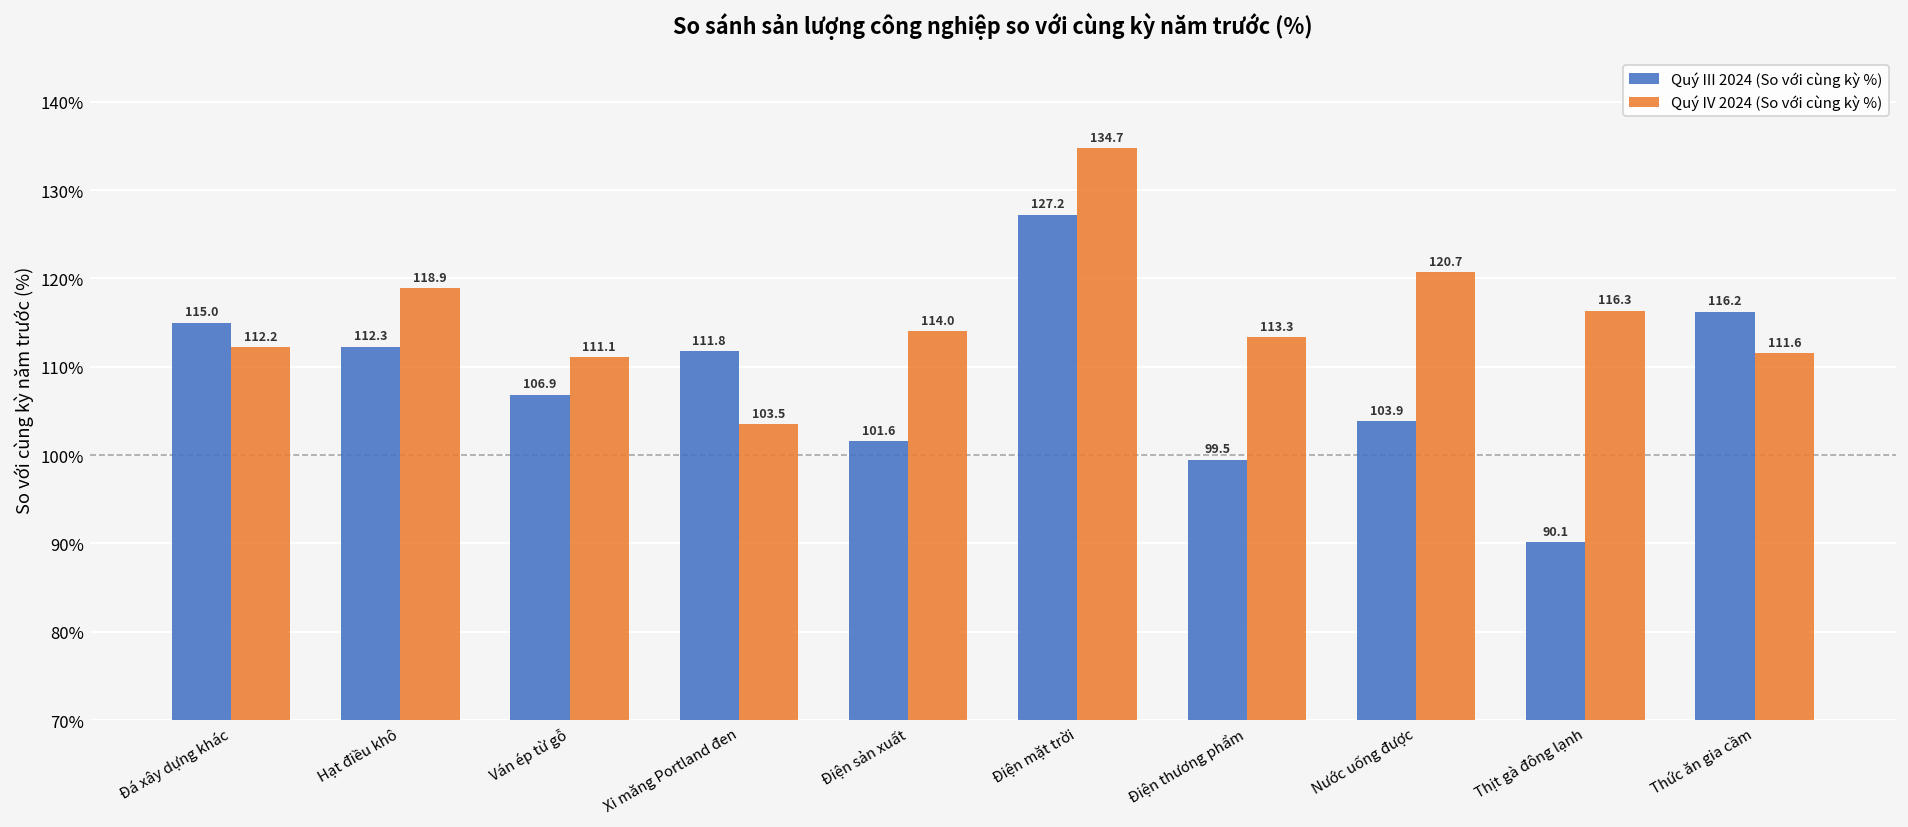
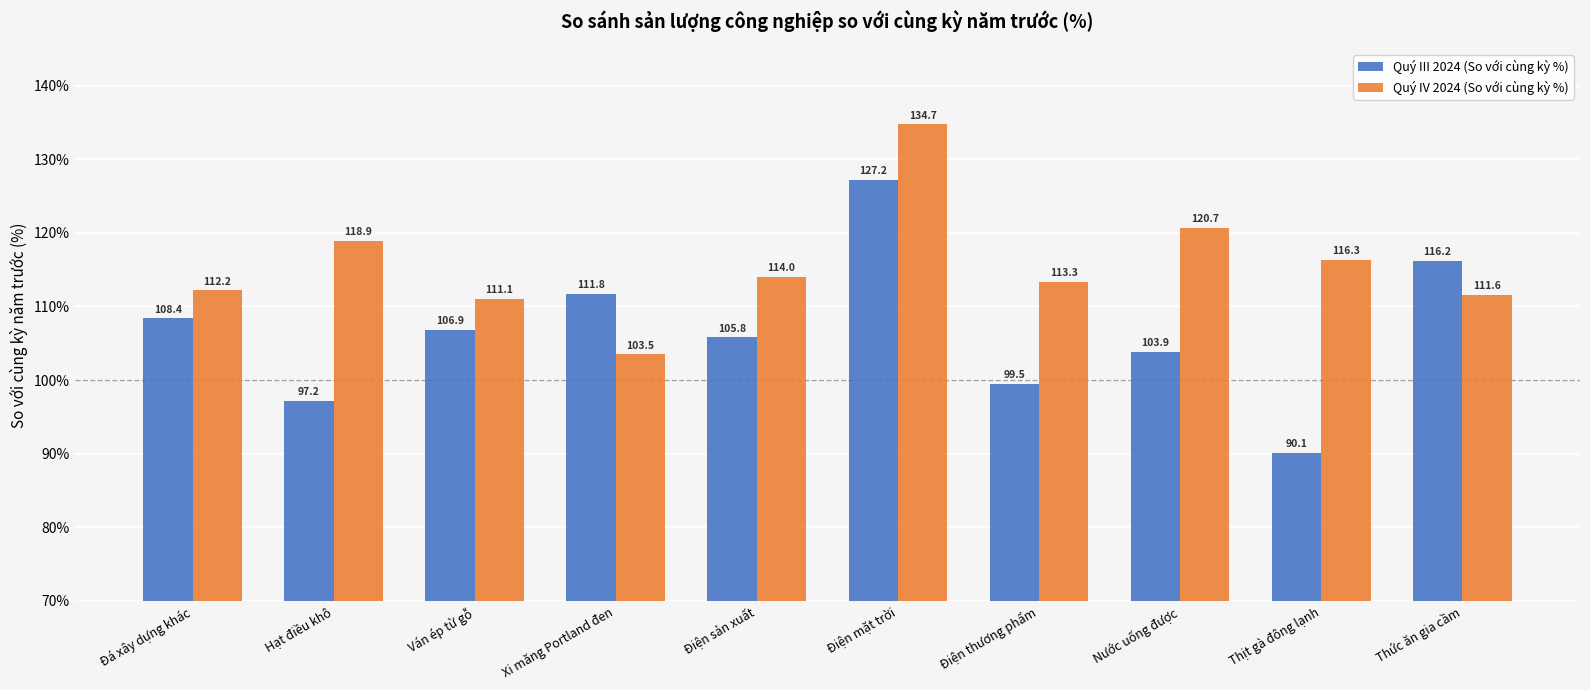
  {
    "Quý III 2024 (So với cùng kỳ %)": {
-     "Đá xây dựng khác": 115.0,
-     "Hạt điều khô": 112.3,
+     "Đá xây dựng khác": 108.4,
+     "Hạt điều khô": 97.2,
      "Ván ép từ gỗ": 106.9,
      "Xi măng Portland đen": 111.8,
-     "Điện sản xuất": 101.6,
+     "Điện sản xuất": 105.8,
      "Điện mặt trời": 127.2,
      "Điện thương phẩm": 99.5,
      "Nước uống được": 103.9,
      "Thịt gà đông lạnh": 90.1,
      "Thức ăn gia cầm": 116.2
    },
    "Quý IV 2024 (So với cùng kỳ %)": {
      "Đá xây dựng khác": 112.2,
      "Hạt điều khô": 118.9,
      "Ván ép từ gỗ": 111.1,
      "Xi măng Portland đen": 103.5,
      "Điện sản xuất": 114.0,
      "Điện mặt trời": 134.7,
      "Điện thương phẩm": 113.3,
      "Nước uống được": 120.7,
      "Thịt gà đông lạnh": 116.3,
      "Thức ăn gia cầm": 111.6
    }
  }
